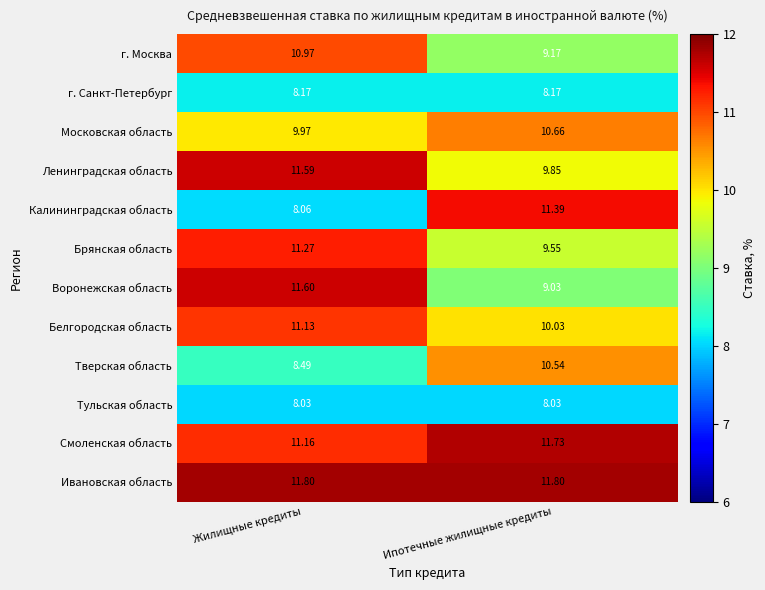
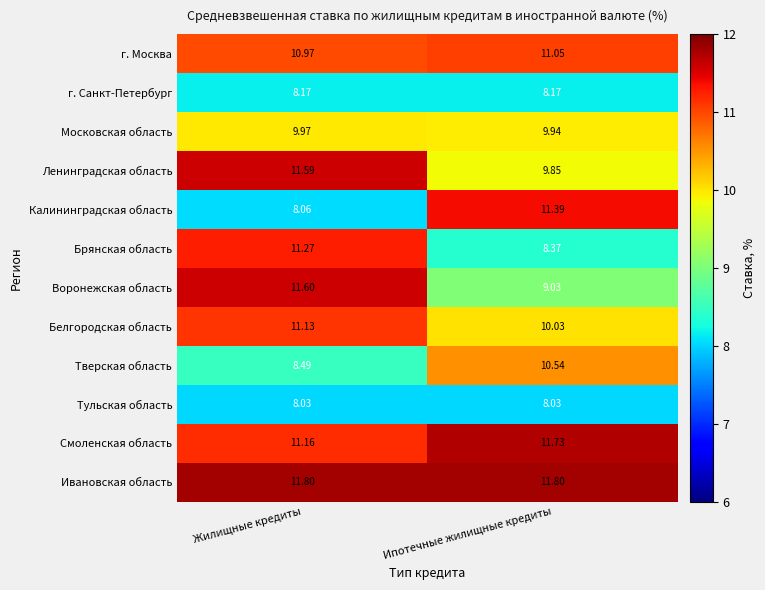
  {
    "г. Москва": {
      "Жилищные кредиты": 10.97,
-     "Ипотечные жилищные кредиты": 9.17
+     "Ипотечные жилищные кредиты": 11.05
    },
    "г. Санкт-Петербург": {
      "Жилищные кредиты": 8.17,
      "Ипотечные жилищные кредиты": 8.17
    },
    "Московская область": {
      "Жилищные кредиты": 9.97,
-     "Ипотечные жилищные кредиты": 10.66
+     "Ипотечные жилищные кредиты": 9.94
    },
    "Ленинградская область": {
      "Жилищные кредиты": 11.59,
      "Ипотечные жилищные кредиты": 9.85
    },
    "Калининградская область": {
      "Жилищные кредиты": 8.06,
      "Ипотечные жилищные кредиты": 11.39
    },
    "Брянская область": {
      "Жилищные кредиты": 11.27,
-     "Ипотечные жилищные кредиты": 9.55
+     "Ипотечные жилищные кредиты": 8.37
    },
    "Воронежская область": {
      "Жилищные кредиты": 11.60,
      "Ипотечные жилищные кредиты": 9.03
    },
    "Белгородская область": {
      "Жилищные кредиты": 11.13,
      "Ипотечные жилищные кредиты": 10.03
    },
    "Тверская область": {
      "Жилищные кредиты": 8.49,
      "Ипотечные жилищные кредиты": 10.54
    },
    "Тульская область": {
      "Жилищные кредиты": 8.03,
      "Ипотечные жилищные кредиты": 8.03
    },
    "Смоленская область": {
      "Жилищные кредиты": 11.16,
      "Ипотечные жилищные кредиты": 11.73
    },
    "Ивановская область": {
      "Жилищные кредиты": 11.80,
      "Ипотечные жилищные кредиты": 11.80
    }
  }
